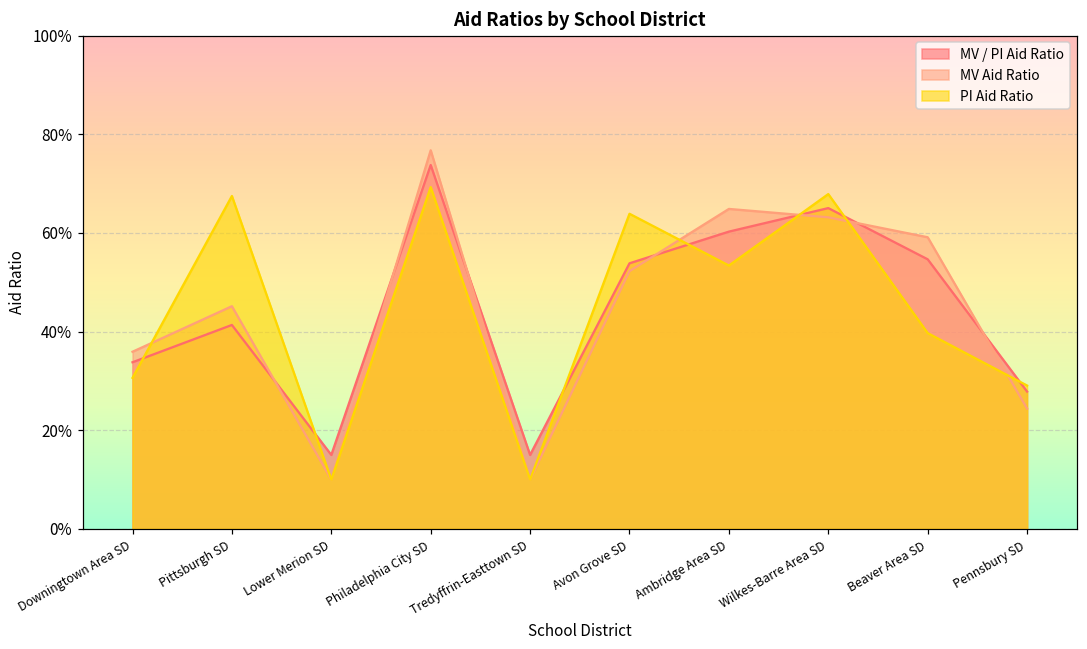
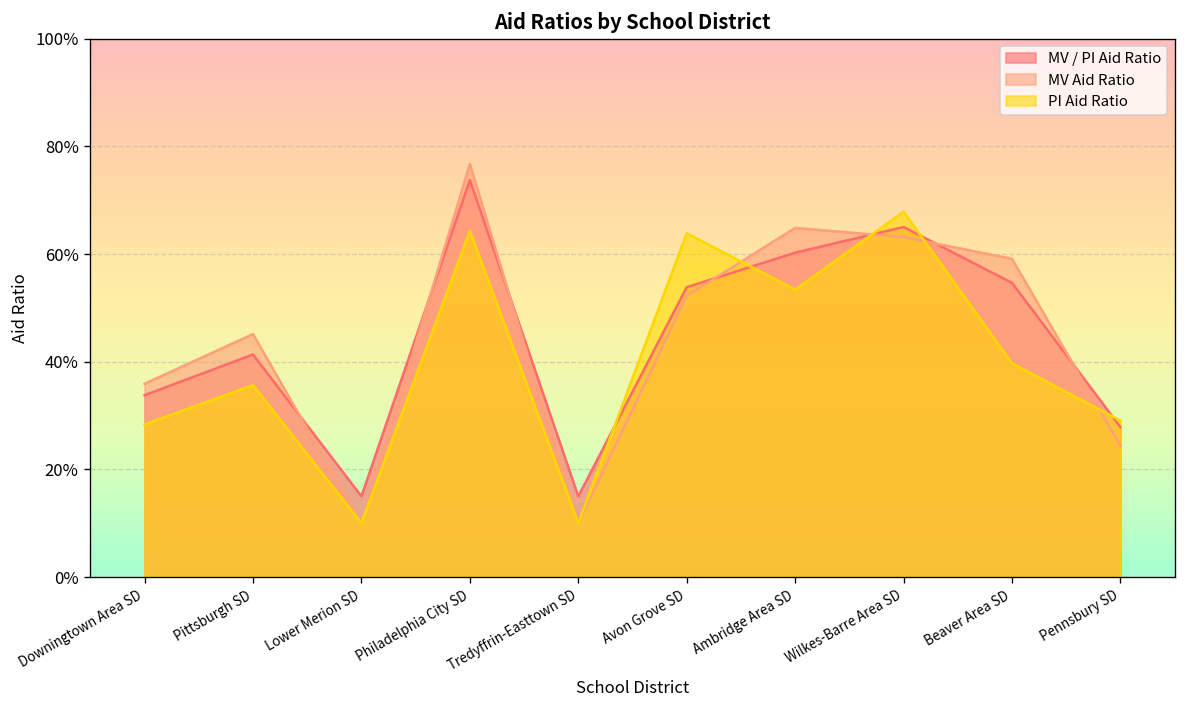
  {
    "PI Aid Ratio": {
-     "Downingtown Area SD": "31%",
-     "Pittsburgh SD": "67%",
-     "Philadelphia City SD": "69%",
+     "Downingtown Area SD": "28%",
+     "Pittsburgh SD": "36%",
+     "Philadelphia City SD": "64%",
      "Avon Grove SD": "64%",
      "Ambridge Area SD": "53%",
      "Wilkes-Barre Area SD": "68%",
      "Beaver Area SD": "40%",
      "Pennsbury SD": "29%"
    }
  }
